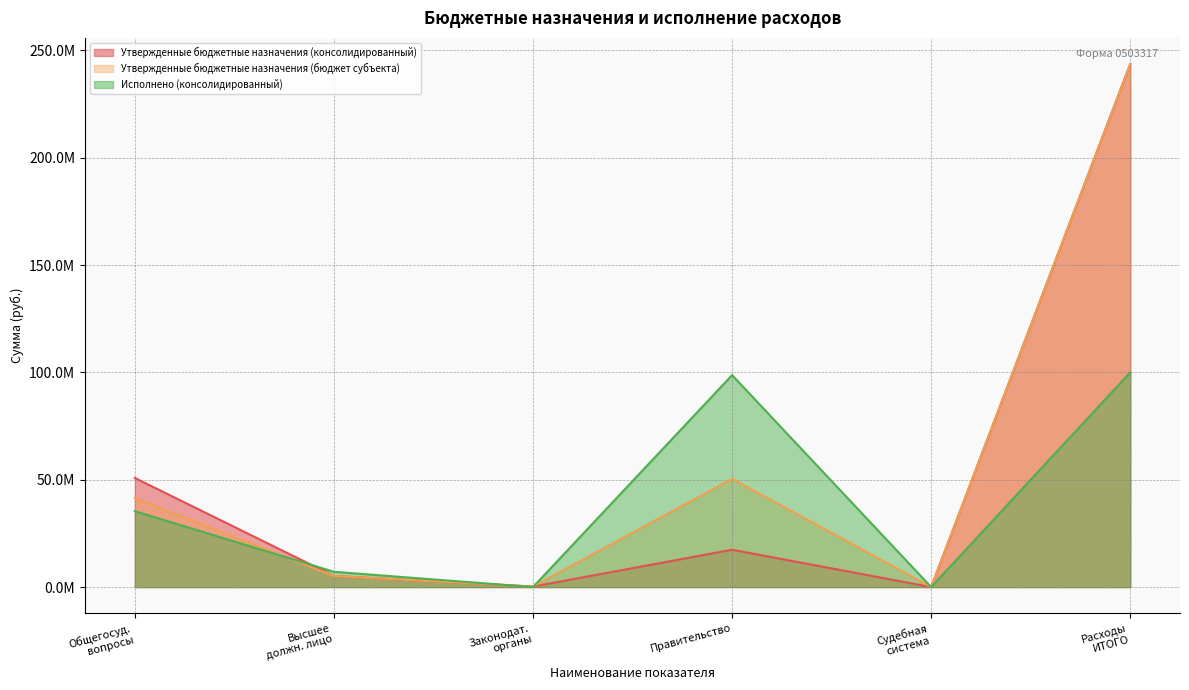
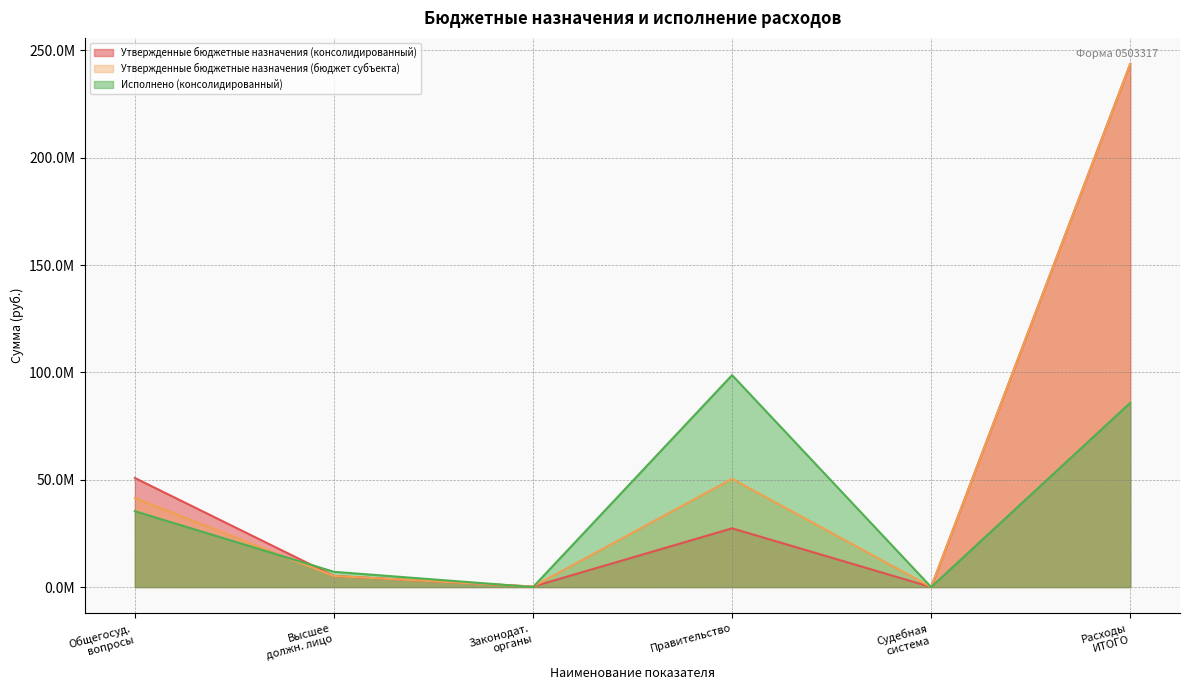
  {
    "Утвержденные бюджетные назначения (консолидированный)": {
      "Общегосуд. вопросы": "51М",
-     "Правительство": "17М"
+     "Правительство": "27М"
    },
    "Утвержденные бюджетные назначения (бюджет субъекта)": {
      "Общегосуд. вопросы": "41М",
      "Правительство": "50М"
    },
    "Исполнено (консолидированный)": {
      "Общегосуд. вопросы": "35М",
      "Высшее должн. лицо": "7М",
      "Правительство": "99М",
-     "Расходы ИТОГО": "100М"
+     "Расходы ИТОГО": "86М"
    }
  }
